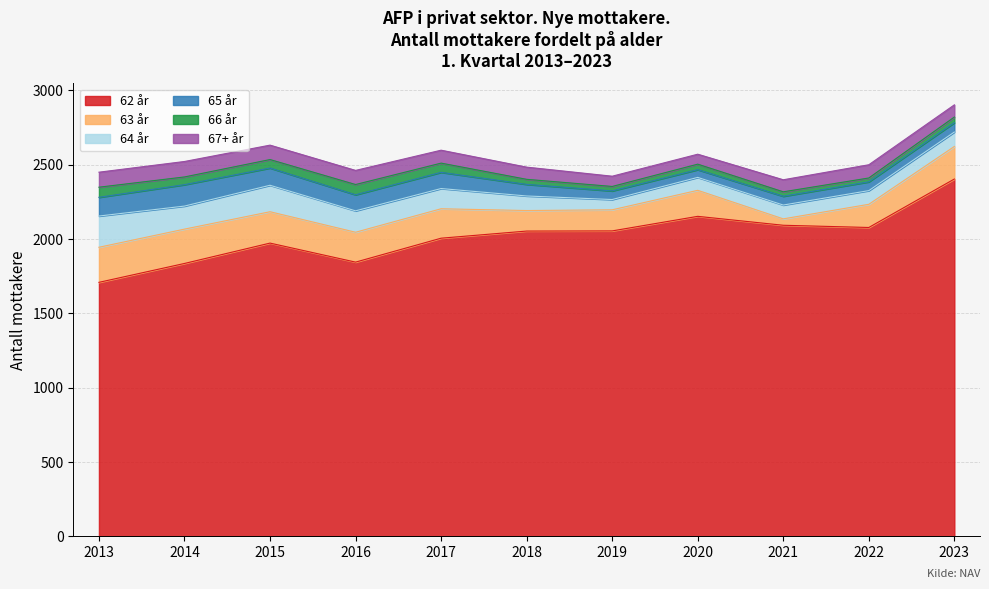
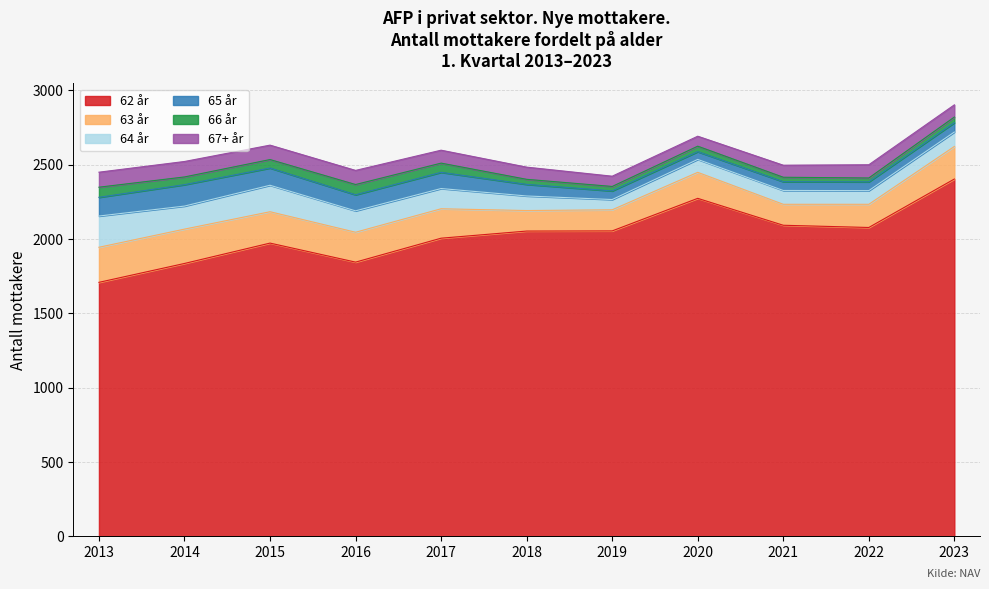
  {
    "62 år": {
      "2013": 1710,
      "2014": 1840,
      "2015": 1970,
      "2016": 1840,
      "2017": 2010,
      "2018": 2050,
      "2019": 2050,
-     "2020": 2150,
+     "2020": 2270,
      "2021": 2090,
      "2022": 2080,
      "2023": 2400
    },
    "63 år": {
      "2013": 240,
      "2014": 230,
      "2015": 210,
      "2016": 200,
      "2017": 200,
      "2018": 140,
      "2019": 140,
      "2020": 180,
-     "2021": 40,
+     "2021": 140,
      "2022": 160,
      "2023": 220
    },
    "64 år": {
      "2013": 210,
      "2014": 160,
      "2015": 180,
      "2016": 140,
      "2017": 140,
      "2018": 100,
      "2019": 70,
      "2020": 90,
      "2021": 90,
      "2022": 90,
      "2023": 100
    },
    "65 år": {
      "2013": 130,
      "2014": 140,
      "2015": 120,
      "2016": 110,
      "2017": 110,
      "2018": 80,
      "2019": 60,
      "2020": 50,
      "2021": 60,
      "2022": 60,
      "2023": 60
    },
    "66 år": {
      "2013": 70,
      "2014": 50,
      "2015": 60,
      "2016": 70,
      "2017": 60,
      "2018": 30,
      "2019": 30,
      "2020": 40,
      "2021": 30,
      "2022": 30,
      "2023": 40
    },
    "67+ år": {
      "2013": 100,
      "2014": 100,
      "2015": 100,
      "2016": 100,
      "2017": 90,
      "2018": 80,
      "2019": 70,
      "2020": 70,
      "2021": 80,
      "2022": 90,
      "2023": 80
    }
  }
